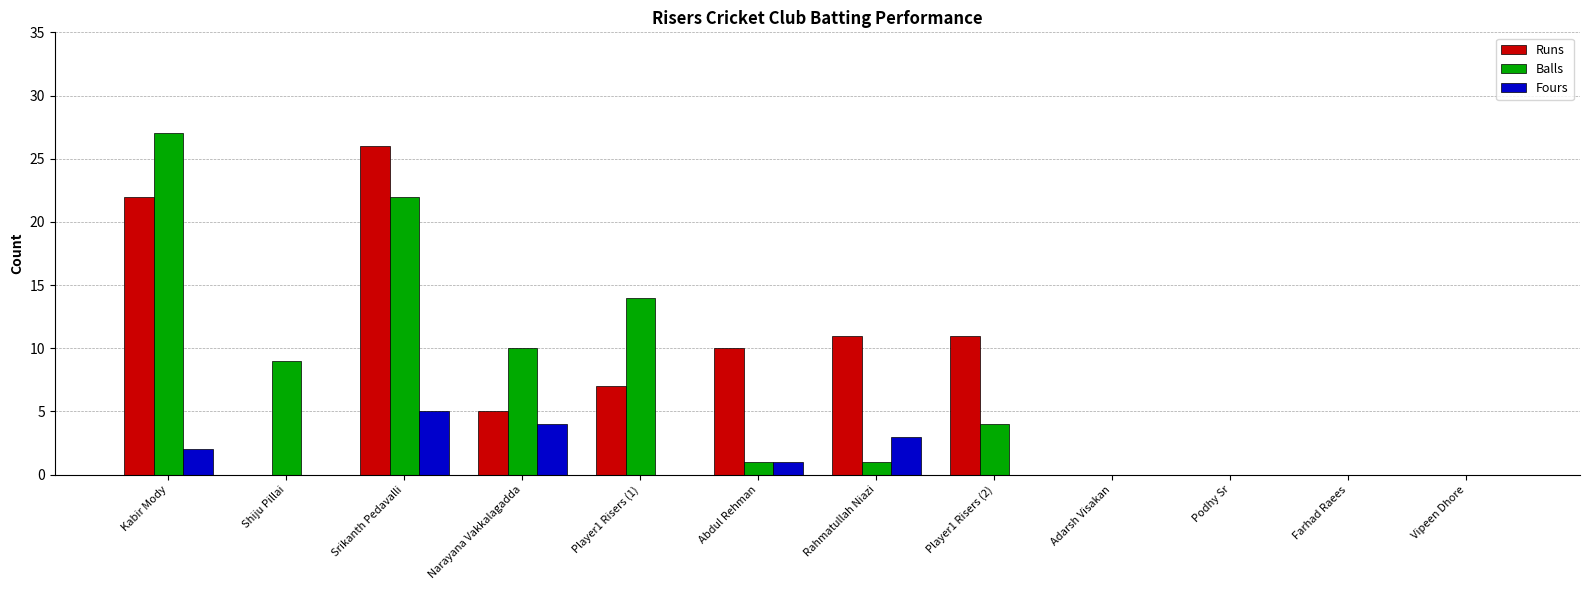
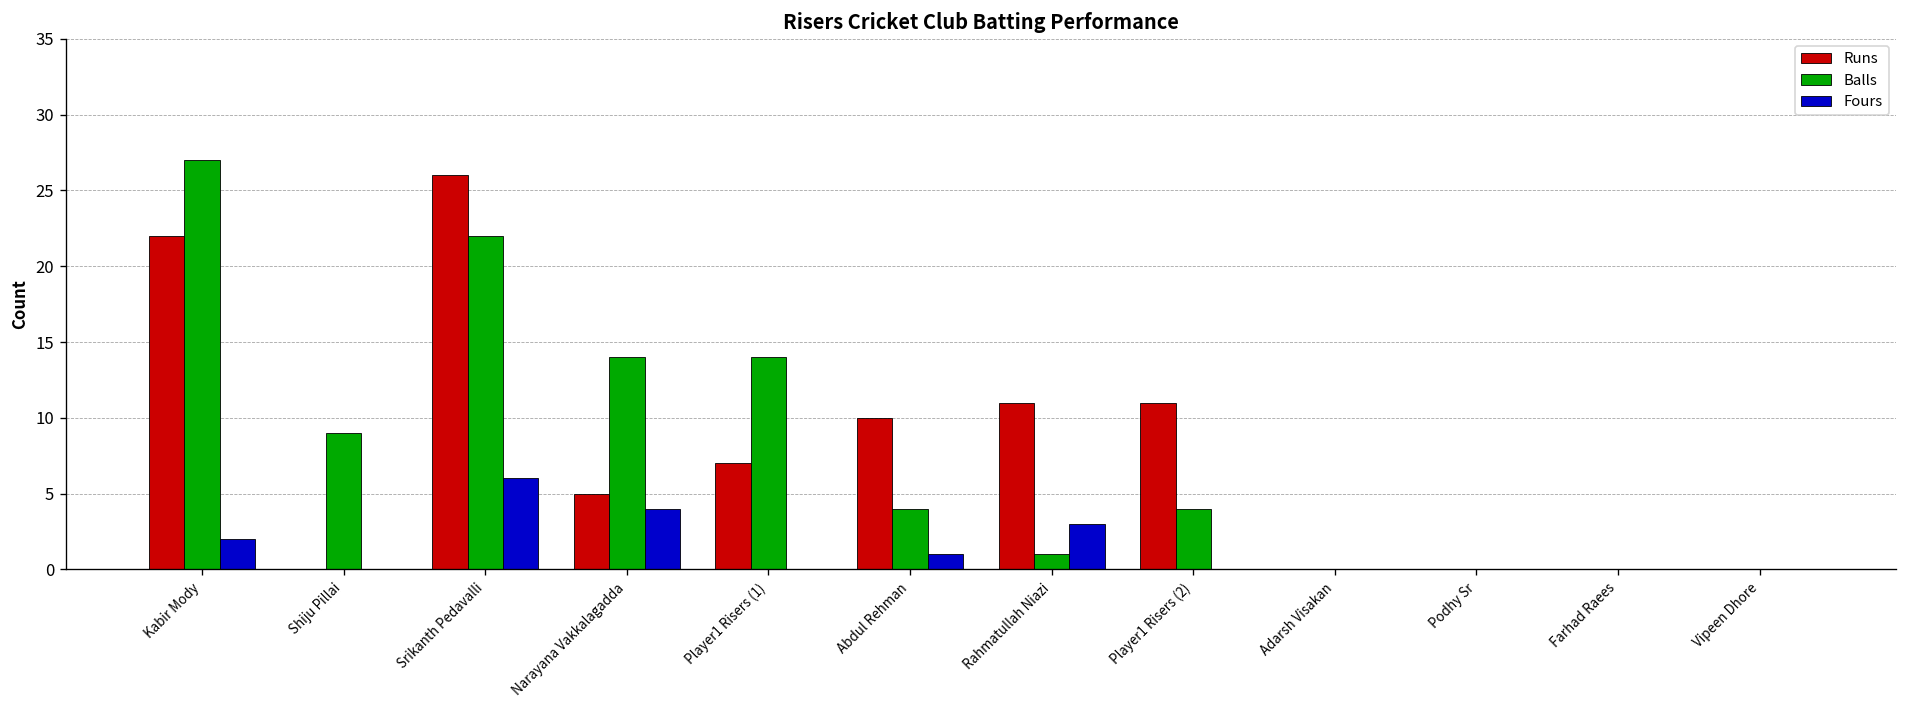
  {
    "Runs": {
      "Kabir Mody": 22,
      "Shiju Pillai": 0,
      "Srikanth Pedavalli": 26,
      "Narayana Vakkalagadda": 5,
      "Player1 Risers (1)": 7,
      "Abdul Rehman": 10,
      "Rahmatullah Niazi": 11,
      "Player1 Risers (2)": 11,
      "Adarsh Visakan": 0,
      "Podhy Sr": 0,
      "Farhad Raees": 0,
      "Vipeen Dhore": 0
    },
    "Balls": {
      "Kabir Mody": 27,
      "Shiju Pillai": 9,
      "Srikanth Pedavalli": 22,
-     "Narayana Vakkalagadda": 10,
+     "Narayana Vakkalagadda": 14,
      "Player1 Risers (1)": 14,
-     "Abdul Rehman": 1,
+     "Abdul Rehman": 4,
      "Rahmatullah Niazi": 1,
      "Player1 Risers (2)": 4,
      "Adarsh Visakan": 0,
      "Podhy Sr": 0,
      "Farhad Raees": 0,
      "Vipeen Dhore": 0
    },
    "Fours": {
      "Kabir Mody": 2,
      "Shiju Pillai": 0,
-     "Srikanth Pedavalli": 5,
+     "Srikanth Pedavalli": 6,
      "Narayana Vakkalagadda": 4,
      "Player1 Risers (1)": 0,
      "Abdul Rehman": 1,
      "Rahmatullah Niazi": 3,
      "Player1 Risers (2)": 0,
      "Adarsh Visakan": 0,
      "Podhy Sr": 0,
      "Farhad Raees": 0,
      "Vipeen Dhore": 0
    }
  }
